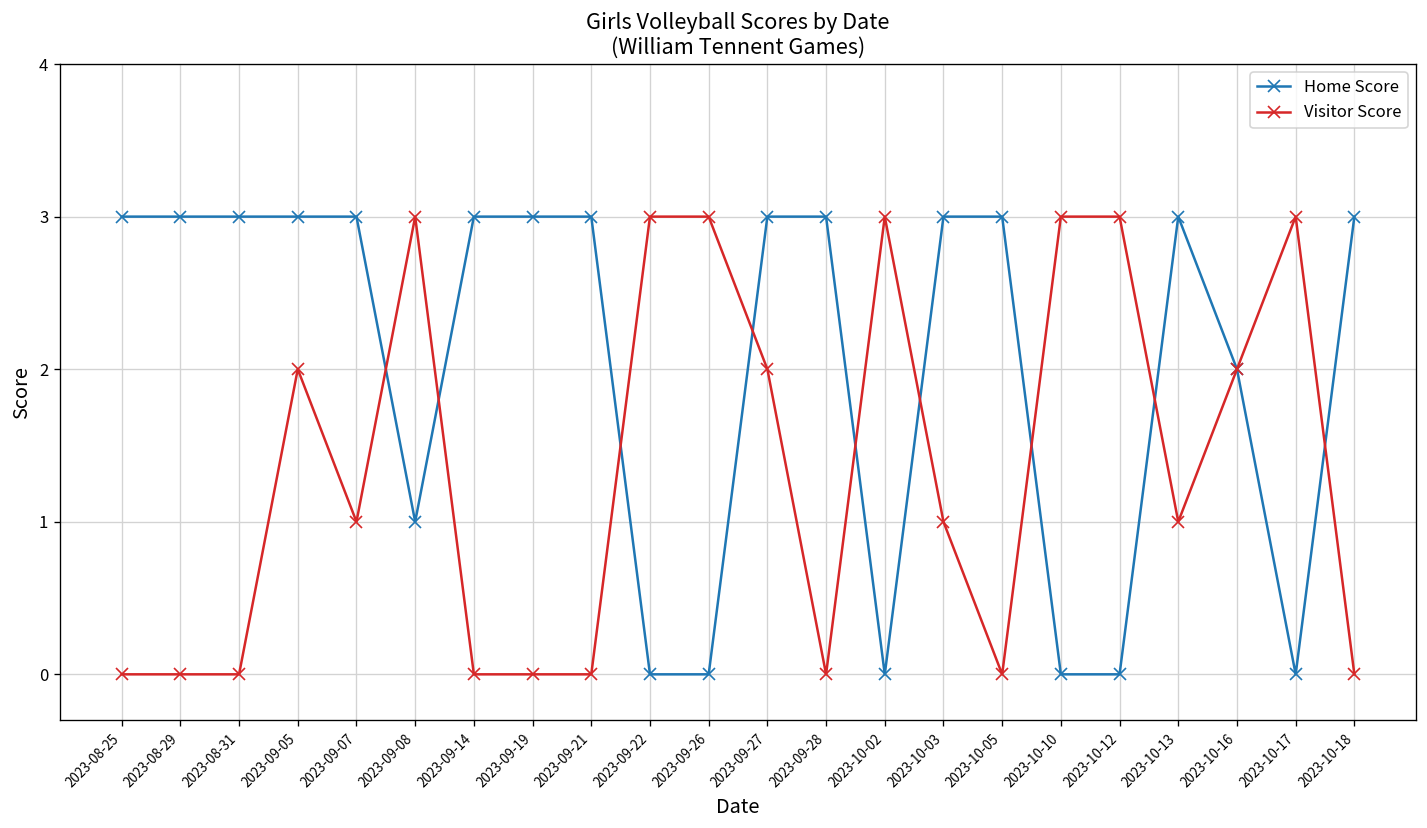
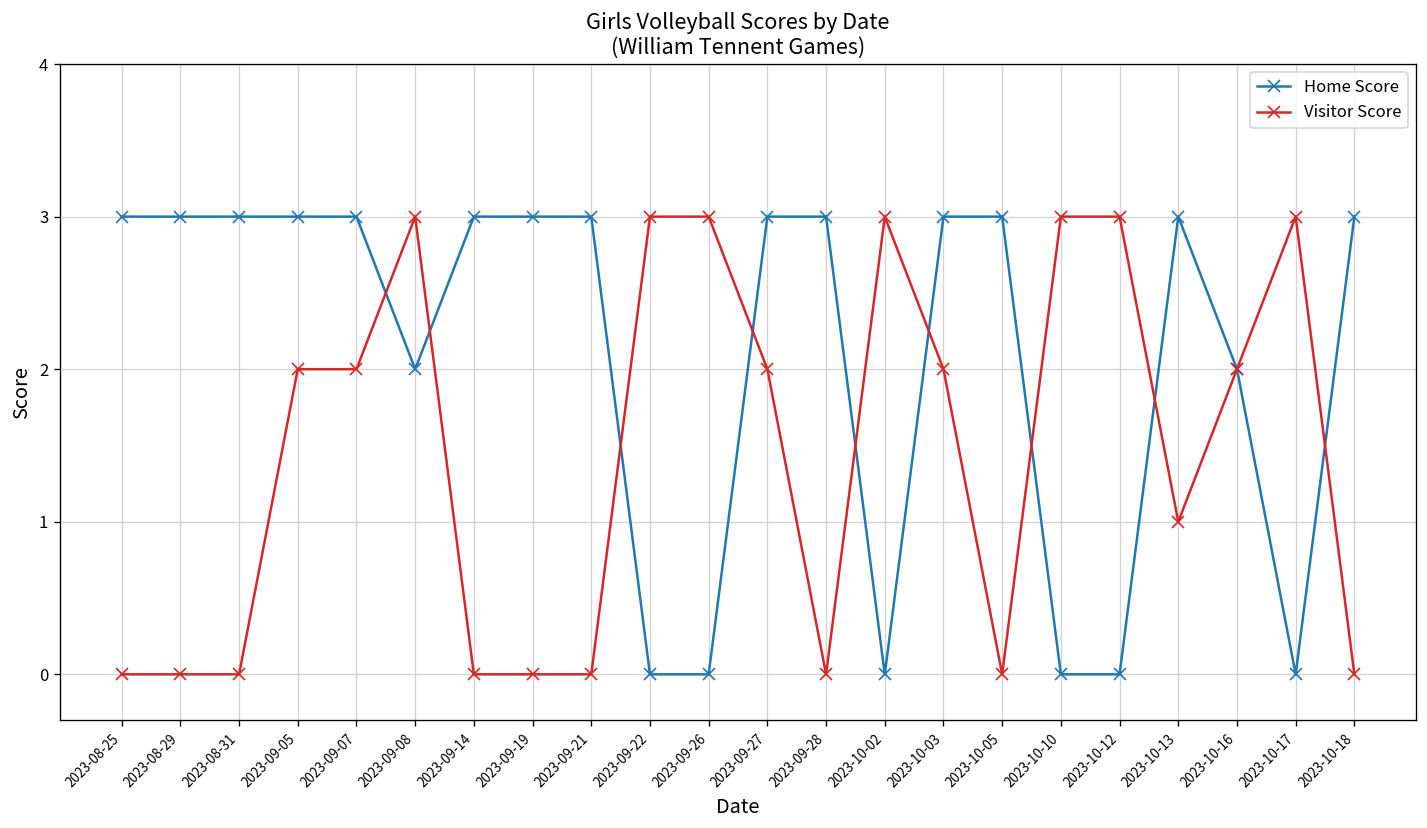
  {
    "Home Score": {
      "2023-08-25": 3,
      "2023-08-29": 3,
      "2023-08-31": 3,
      "2023-09-05": 3,
      "2023-09-07": 3,
-     "2023-09-08": 1,
+     "2023-09-08": 2,
      "2023-09-14": 3,
      "2023-09-19": 3,
      "2023-09-21": 3,
      "2023-09-22": 0,
      "2023-09-26": 0,
      "2023-09-27": 3,
      "2023-09-28": 3,
      "2023-10-02": 0,
      "2023-10-03": 3,
      "2023-10-05": 3,
      "2023-10-10": 0,
      "2023-10-12": 0,
      "2023-10-13": 3,
      "2023-10-17": 0,
      "2023-10-18": 3
    },
    "Visitor Score": {
      "2023-08-25": 0,
      "2023-08-29": 0,
      "2023-08-31": 0,
      "2023-09-05": 2,
-     "2023-09-07": 1,
+     "2023-09-07": 2,
      "2023-09-08": 3,
      "2023-09-14": 0,
      "2023-09-19": 0,
      "2023-09-21": 0,
      "2023-09-22": 3,
      "2023-09-26": 3,
      "2023-09-27": 2,
      "2023-09-28": 0,
      "2023-10-02": 3,
-     "2023-10-03": 1,
+     "2023-10-03": 2,
      "2023-10-05": 0,
      "2023-10-10": 3,
      "2023-10-12": 3,
      "2023-10-13": 1,
      "2023-10-17": 3,
      "2023-10-18": 0
    }
  }
